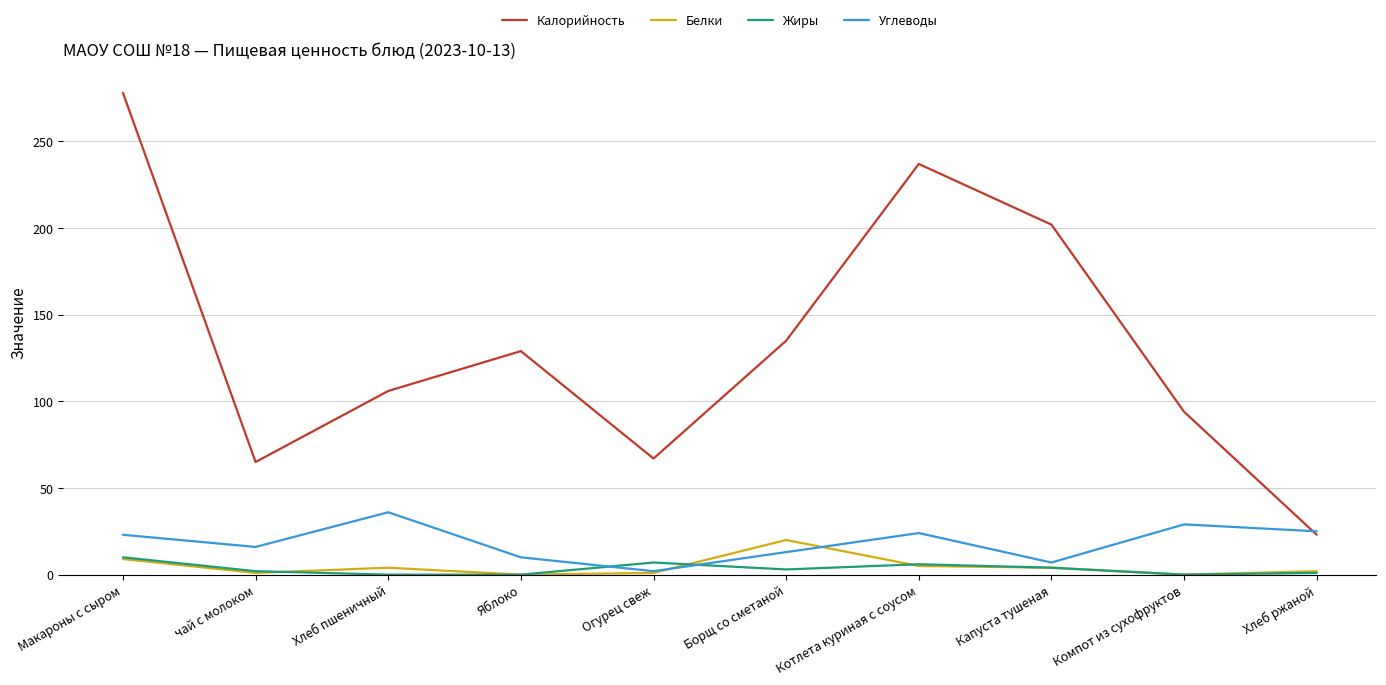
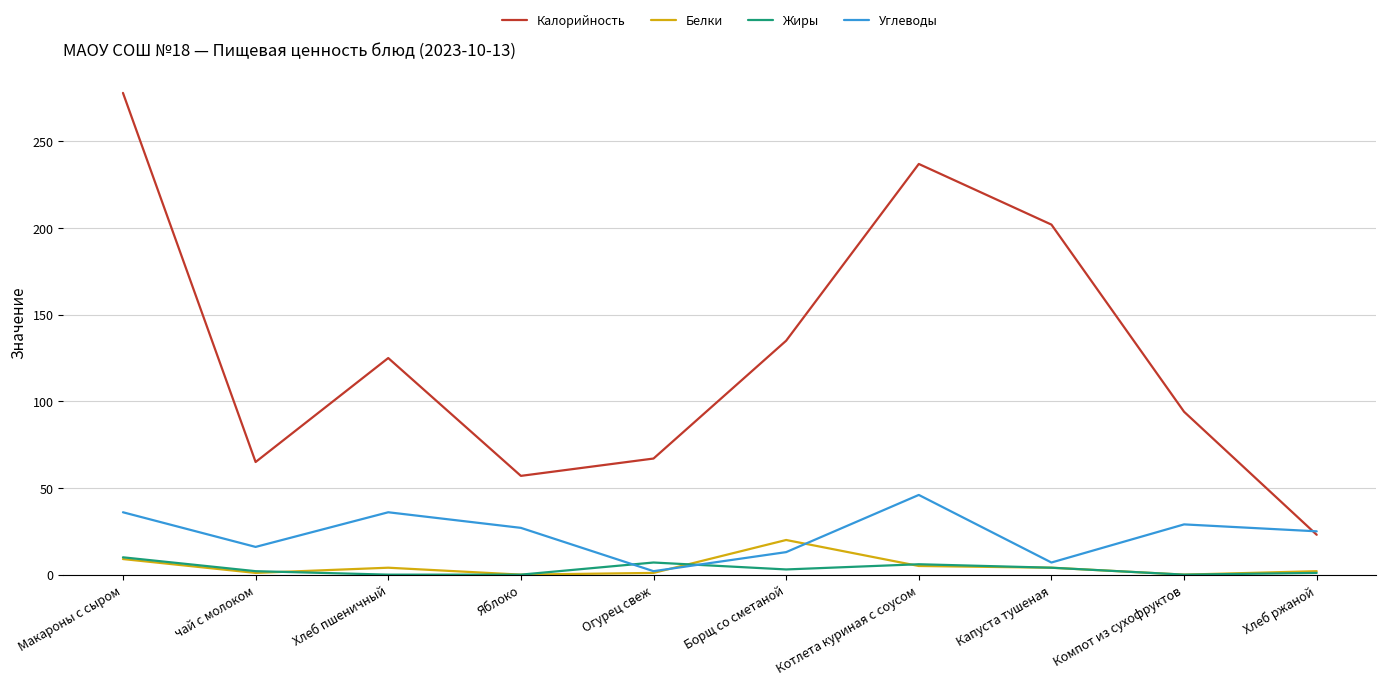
  {
    "Калорийность": {
      "Макароны с сыром": 278,
      "чай с молоком": 65,
-     "Хлеб пшеничный": 106,
-     "Яблоко": 129,
+     "Хлеб пшеничный": 125,
+     "Яблоко": 57,
      "Огурец свеж": 67,
      "Борщ со сметаной": 135,
      "Котлета куриная с соусом": 237,
      "Капуста тушеная": 202,
      "Компот из сухофруктов": 94,
      "Хлеб ржаной": 23
    },
    "Белки": {
      "Хлеб пшеничный": 4,
      "Борщ со сметаной": 20
    },
    "Жиры": {
      "Хлеб пшеничный": 0,
      "Огурец свеж": 7,
      "Борщ со сметаной": 3
    },
    "Углеводы": {
-     "Макароны с сыром": 23,
+     "Макароны с сыром": 36,
      "чай с молоком": 16,
      "Хлеб пшеничный": 36,
-     "Яблоко": 10,
+     "Яблоко": 27,
      "Борщ со сметаной": 13,
-     "Котлета куриная с соусом": 24,
+     "Котлета куриная с соусом": 46,
      "Капуста тушеная": 7,
      "Компот из сухофруктов": 29,
      "Хлеб ржаной": 25
    }
  }
